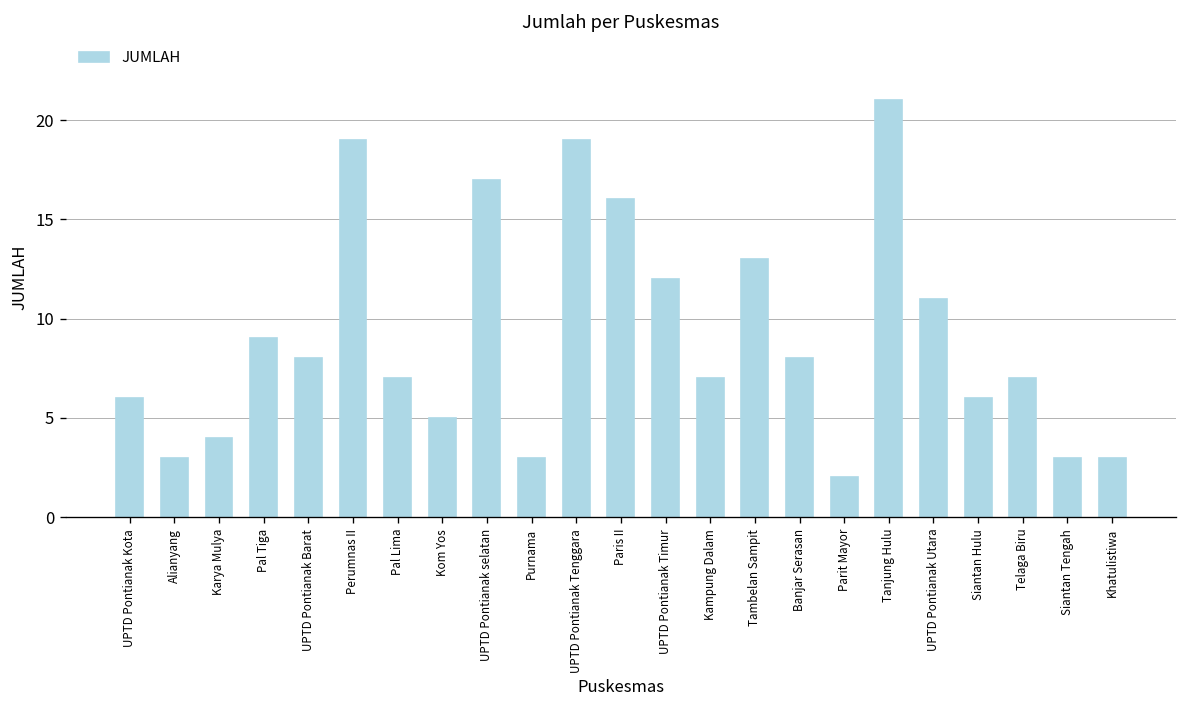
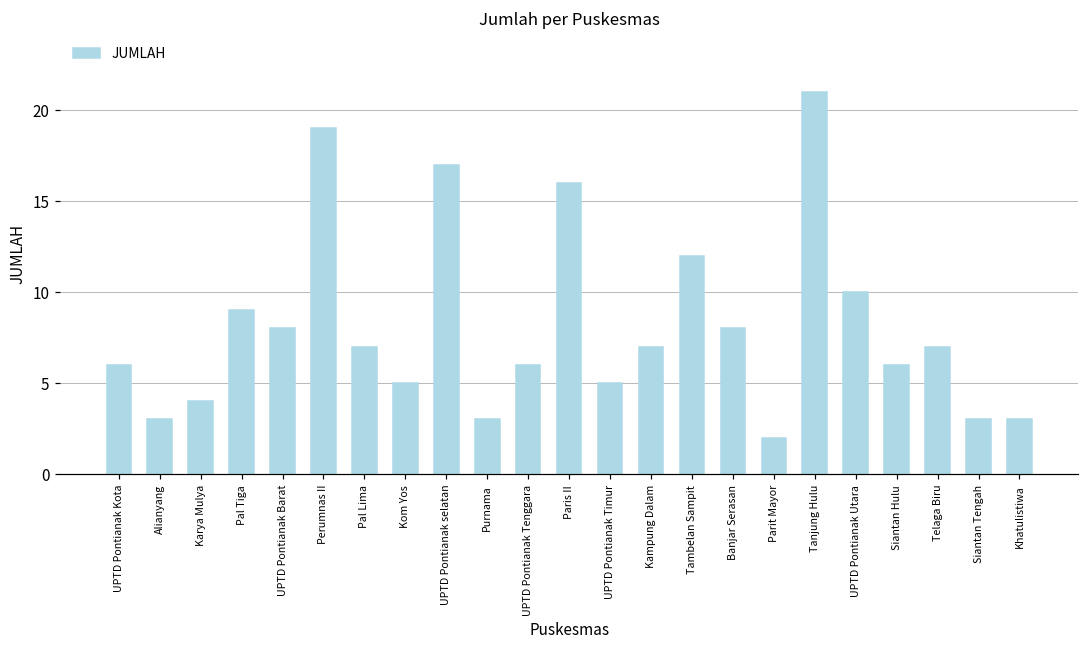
  {
    "UPTD Pontianak Kota": 6,
    "Alianyang": 3,
    "Karya Mulya": 4,
    "Pal Tiga": 9,
    "UPTD Pontianak Barat": 8,
    "Perumnas II": 19,
    "Pal Lima": 7,
    "Kom Yos": 5,
    "UPTD Pontianak selatan": 17,
    "Purnama": 3,
-   "UPTD Pontianak Tenggara": 19,
+   "UPTD Pontianak Tenggara": 6,
    "Paris II": 16,
-   "UPTD Pontianak Timur": 12,
+   "UPTD Pontianak Timur": 5,
    "Kampung Dalam": 7,
-   "Tambelan Sampit": 13,
+   "Tambelan Sampit": 12,
    "Banjar Serasan": 8,
    "Parit Mayor": 2,
    "Tanjung Hulu": 21,
-   "UPTD Pontianak Utara": 11,
+   "UPTD Pontianak Utara": 10,
    "Siantan Hulu": 6,
    "Telaga Biru": 7,
    "Siantan Tengah": 3,
    "Khatulistiwa": 3
  }
